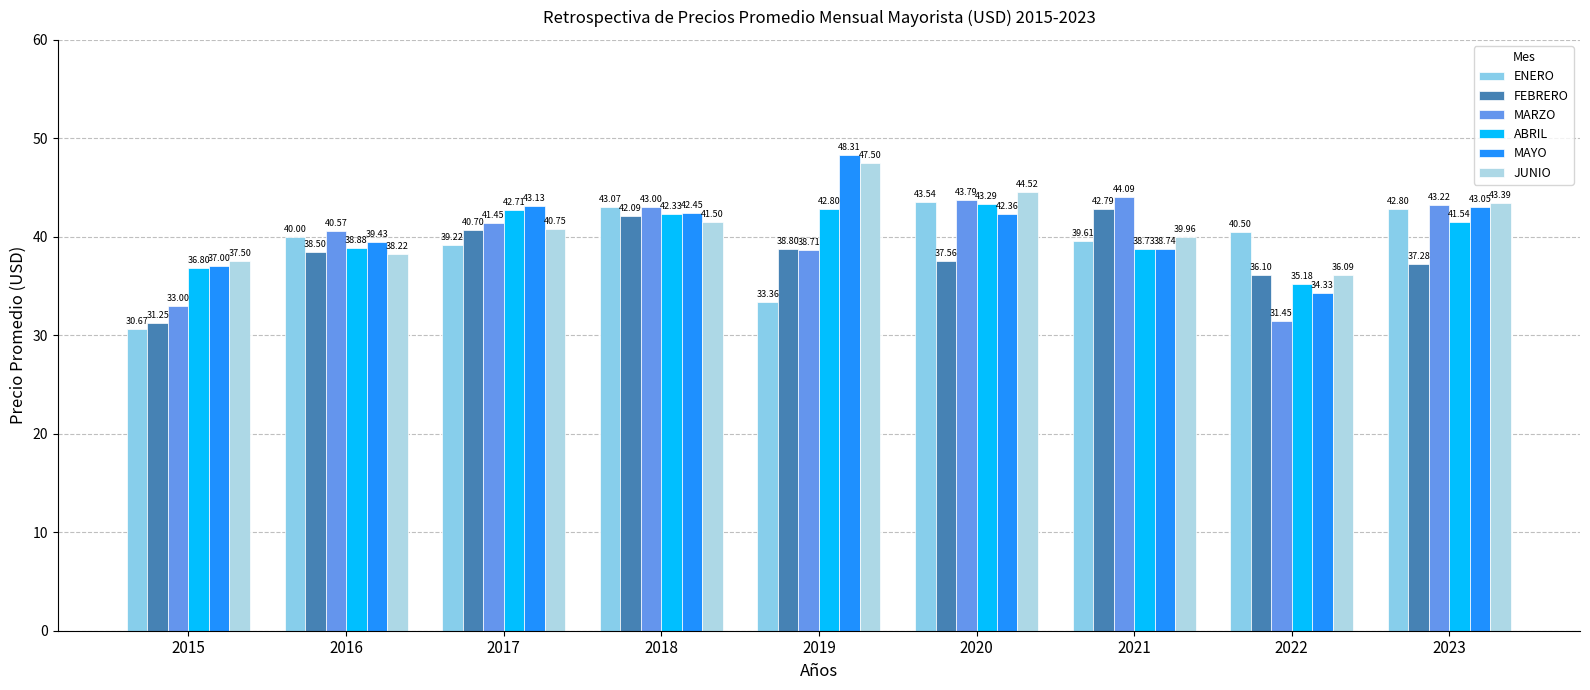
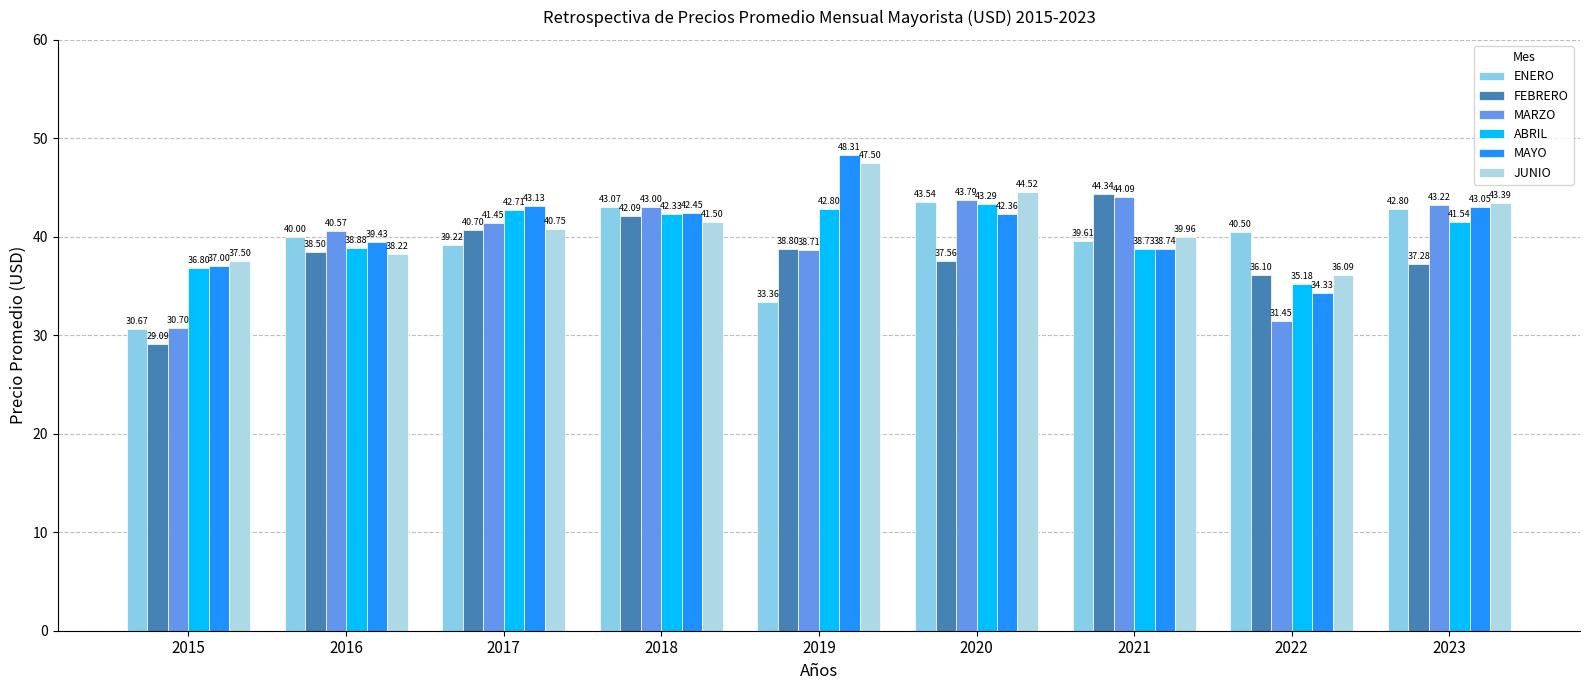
  {
    "FEBRERO": {
-     "2015": 31.25,
+     "2015": 29.09,
      "2016": 38.50,
      "2017": 40.70,
      "2018": 42.09,
      "2019": 38.80,
      "2020": 37.56,
-     "2021": 42.79,
+     "2021": 44.34,
      "2022": 36.10,
      "2023": 37.28
    },
    "MARZO": {
-     "2015": 33.00,
+     "2015": 30.70,
      "2016": 40.57,
      "2017": 41.45,
      "2018": 43.00,
      "2019": 38.71,
      "2020": 43.79,
      "2021": 44.09,
      "2022": 31.45,
      "2023": 43.22
    }
  }
